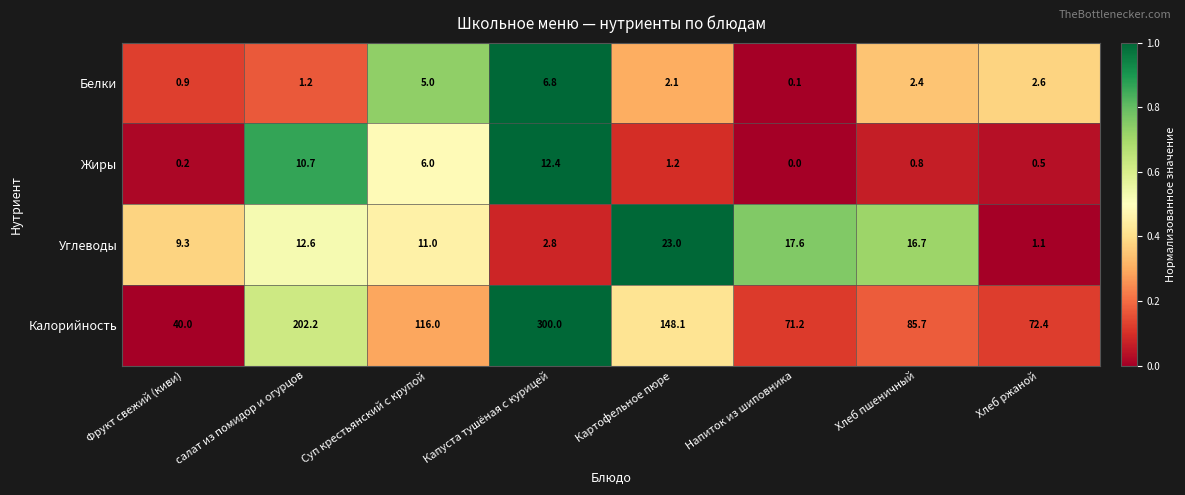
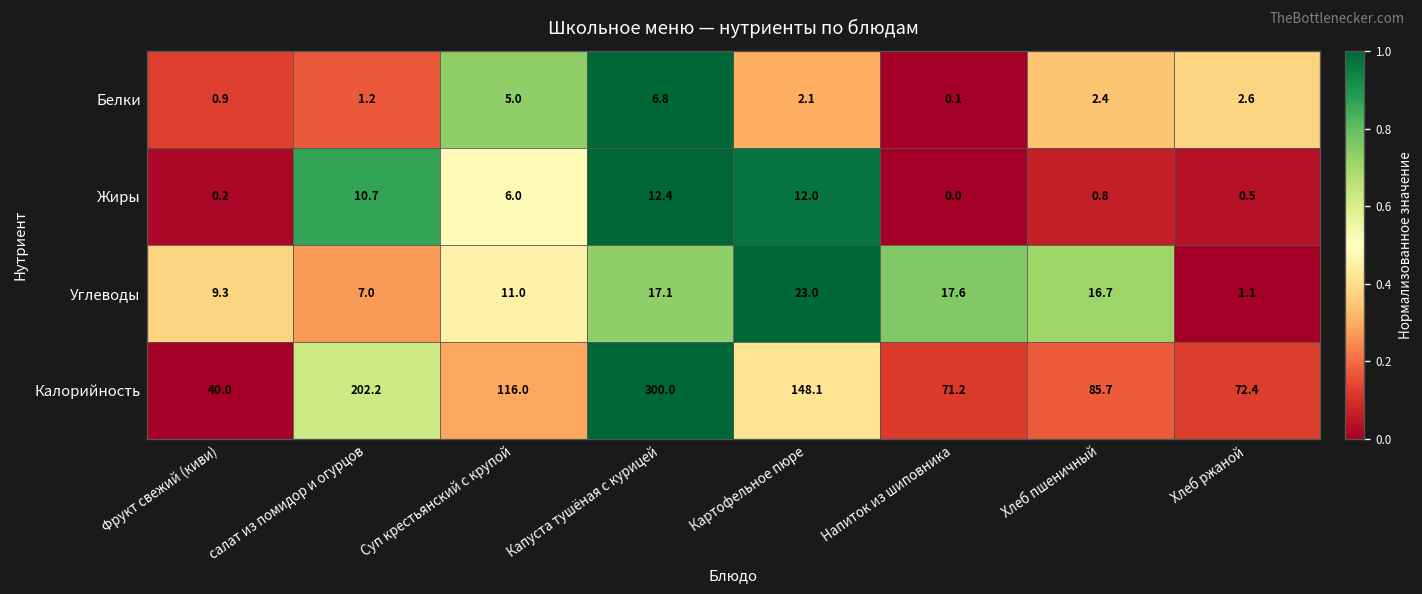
  {
    "Белки": {
      "Фрукт свежий (киви)": 0.9,
      "салат из помидор и огурцов": 1.2,
      "Суп крестьянский с крупой": 5.0,
      "Капуста тушёная с курицей": 6.8,
      "Картофельное пюре": 2.1,
      "Напиток из шиповника": 0.1,
      "Хлеб пшеничный": 2.4,
      "Хлеб ржаной": 2.6
    },
    "Жиры": {
      "Фрукт свежий (киви)": 0.2,
      "салат из помидор и огурцов": 10.7,
      "Суп крестьянский с крупой": 6.0,
      "Капуста тушёная с курицей": 12.4,
-     "Картофельное пюре": 1.2,
+     "Картофельное пюре": 12.0,
      "Напиток из шиповника": 0.0,
      "Хлеб пшеничный": 0.8,
      "Хлеб ржаной": 0.5
    },
    "Углеводы": {
      "Фрукт свежий (киви)": 9.3,
-     "салат из помидор и огурцов": 12.6,
+     "салат из помидор и огурцов": 7.0,
      "Суп крестьянский с крупой": 11.0,
-     "Капуста тушёная с курицей": 2.8,
+     "Капуста тушёная с курицей": 17.1,
      "Картофельное пюре": 23.0,
      "Напиток из шиповника": 17.6,
      "Хлеб пшеничный": 16.7,
      "Хлеб ржаной": 1.1
    },
    "Калорийность": {
      "Фрукт свежий (киви)": 40.0,
      "салат из помидор и огурцов": 202.2,
      "Суп крестьянский с крупой": 116.0,
      "Капуста тушёная с курицей": 300.0,
      "Картофельное пюре": 148.1,
      "Напиток из шиповника": 71.2,
      "Хлеб пшеничный": 85.7,
      "Хлеб ржаной": 72.4
    }
  }
